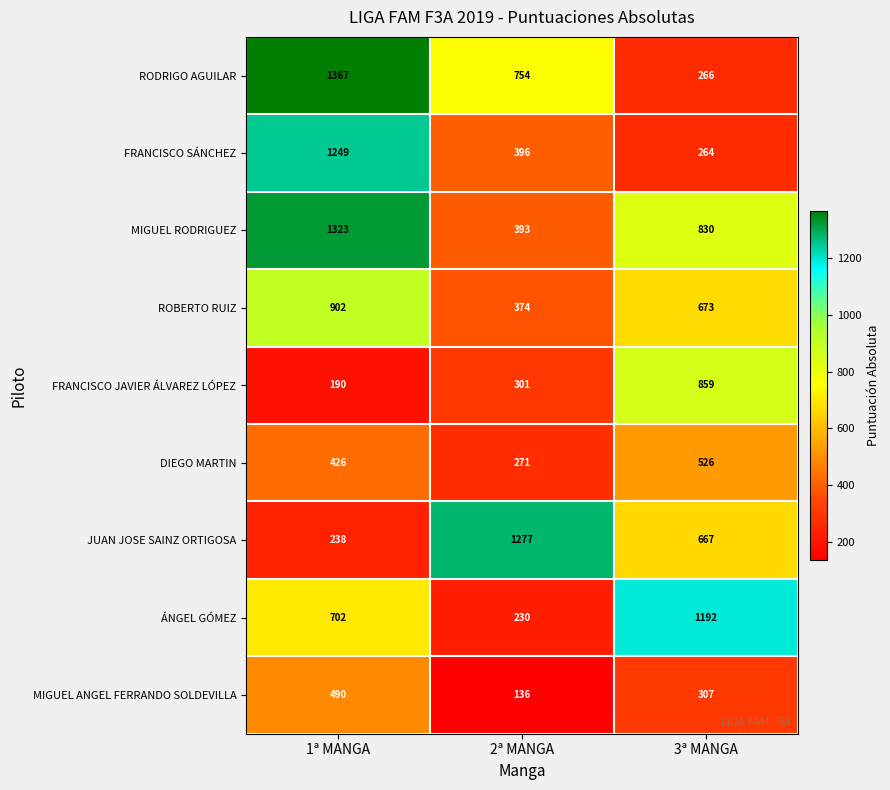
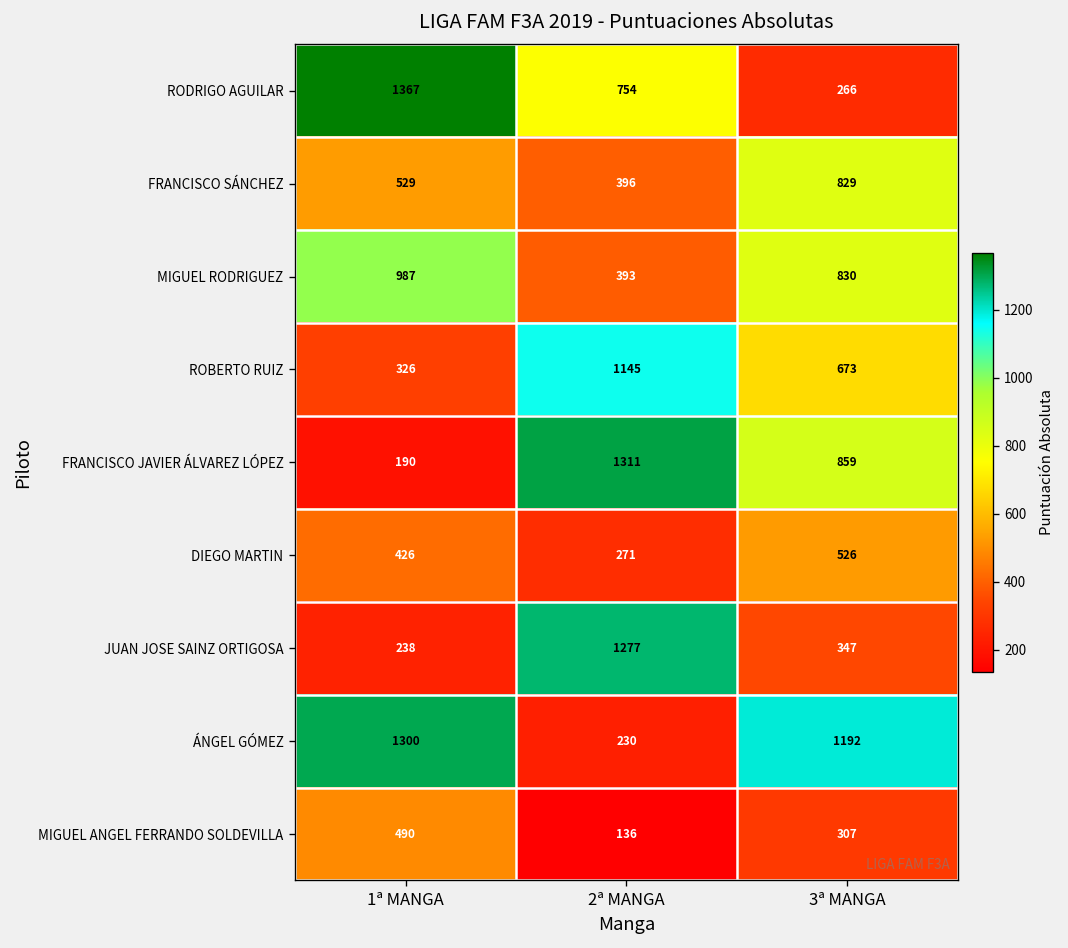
  {
    "RODRIGO AGUILAR": {
      "1ª MANGA": 1367,
      "2ª MANGA": 754,
      "3ª MANGA": 266
    },
    "FRANCISCO SÁNCHEZ": {
-     "1ª MANGA": 1249,
+     "1ª MANGA": 529,
      "2ª MANGA": 396,
-     "3ª MANGA": 264
+     "3ª MANGA": 829
    },
    "MIGUEL RODRIGUEZ": {
-     "1ª MANGA": 1323,
+     "1ª MANGA": 987,
      "2ª MANGA": 393,
      "3ª MANGA": 830
    },
    "ROBERTO RUIZ": {
-     "1ª MANGA": 902,
-     "2ª MANGA": 374,
+     "1ª MANGA": 326,
+     "2ª MANGA": 1145,
      "3ª MANGA": 673
    },
    "FRANCISCO JAVIER ÁLVAREZ LÓPEZ": {
      "1ª MANGA": 190,
-     "2ª MANGA": 301,
+     "2ª MANGA": 1311,
      "3ª MANGA": 859
    },
    "DIEGO MARTIN": {
      "1ª MANGA": 426,
      "2ª MANGA": 271,
      "3ª MANGA": 526
    },
    "JUAN JOSE SAINZ ORTIGOSA": {
      "1ª MANGA": 238,
      "2ª MANGA": 1277,
-     "3ª MANGA": 667
+     "3ª MANGA": 347
    },
    "ÁNGEL GÓMEZ": {
-     "1ª MANGA": 702,
+     "1ª MANGA": 1300,
      "2ª MANGA": 230,
      "3ª MANGA": 1192
    },
    "MIGUEL ANGEL FERRANDO SOLDEVILLA": {
      "1ª MANGA": 490,
      "2ª MANGA": 136
    }
  }
